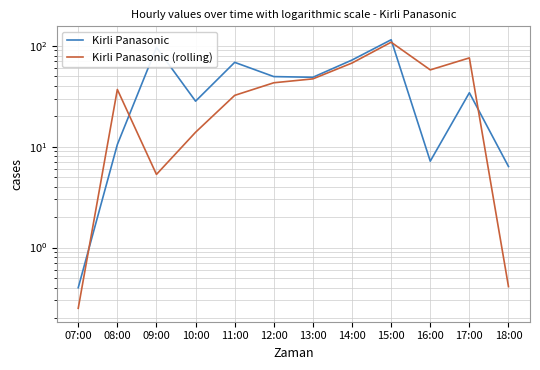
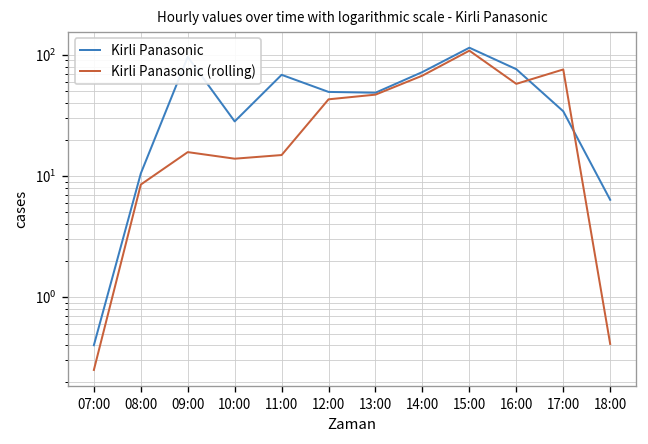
  {
    "Kirli Panasonic": {
      "07:00": 0.40,
      "08:00": 11,
      "10:00": 28,
      "11:00": 70,
      "12:00": 50,
      "14:00": 70,
-     "16:00": 7,
+     "16:00": 80,
      "17:00": 34,
      "18:00": 6
    },
    "Kirli Panasonic (rolling)": {
      "07:00": 0.25,
-     "08:00": 37,
-     "09:00": 5,
+     "08:00": 9,
+     "09:00": 16,
      "10:00": 14,
-     "11:00": 32,
+     "11:00": 15,
      "12:00": 43,
      "14:00": 70,
      "16:00": 60,
      "17:00": 80,
      "18:00": 0.41
    }
  }
